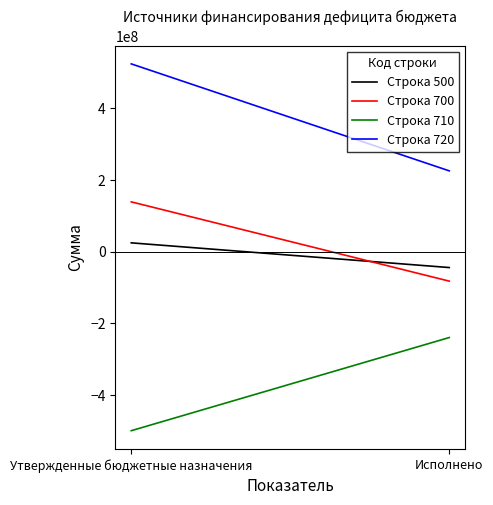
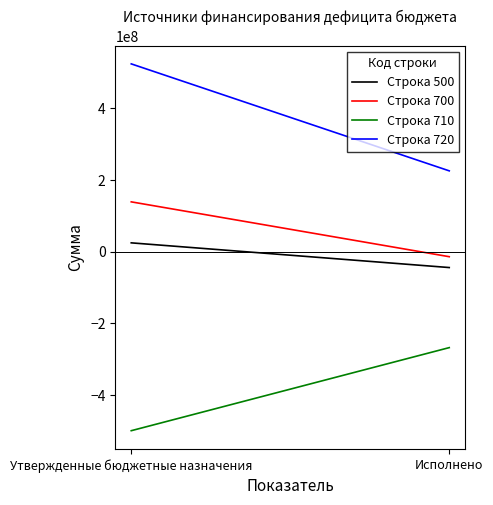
  {
    "Строка 500": {
      "Утвержденные бюджетные назначения": 20000000,
      "Исполнено": -40000000
    },
    "Строка 700": {
      "Утвержденные бюджетные назначения": 140000000,
-     "Исполнено": -80000000
+     "Исполнено": -10000000
    },
    "Строка 710": {
      "Утвержденные бюджетные назначения": -500000000,
-     "Исполнено": -240000000
+     "Исполнено": -270000000
    },
    "Строка 720": {
      "Утвержденные бюджетные назначения": 520000000,
      "Исполнено": 230000000
    }
  }
